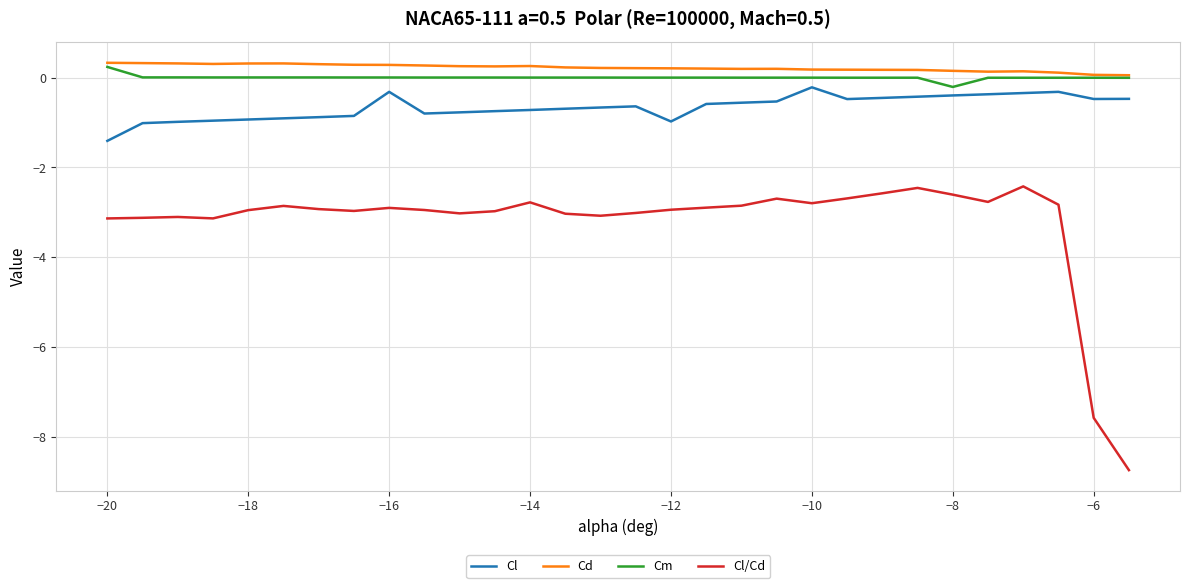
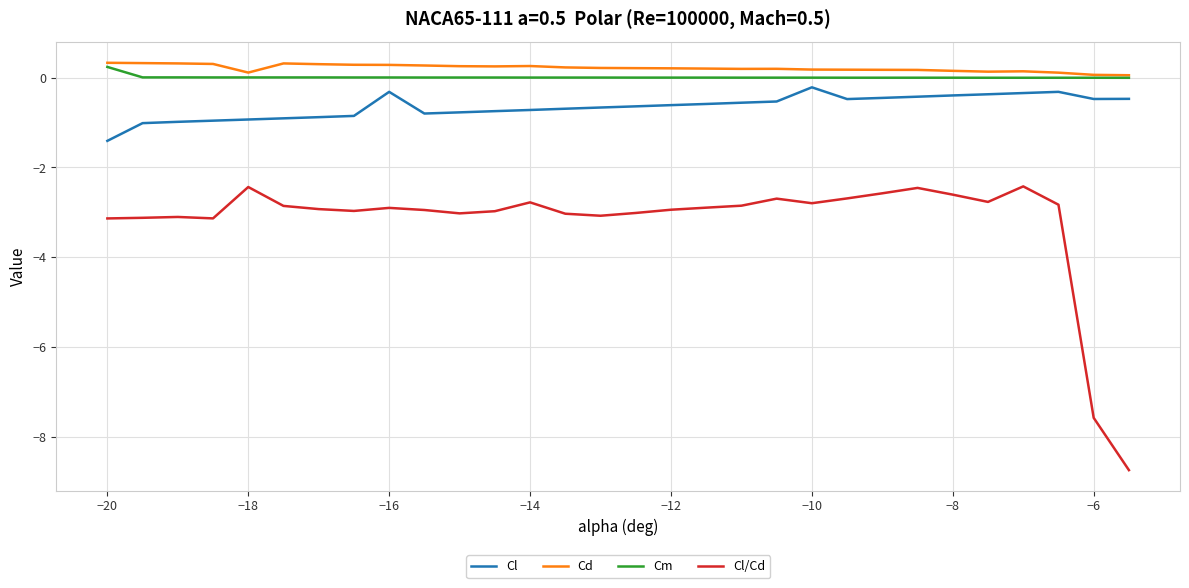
  {
    "Cl": {
      "−20": -1.4,
      "−18": -0.9,
      "−16": -0.3,
      "−14": -0.7,
-     "−12": -1.0,
+     "−12": -0.6,
      "−10": -0.2,
      "−8": -0.4,
      "−6": -0.5
    },
    "Cd": {
      "−20": 0.3,
-     "−18": 0.3,
+     "−18": 0.1,
      "−16": 0.3,
      "−14": 0.3,
      "−12": 0.2,
      "−10": 0.2,
      "−8": 0.2,
      "−6": 0.1
    },
    "Cm": {
      "−20": 0.2,
      "−18": 0.0,
      "−16": 0.0,
      "−14": 0.0,
      "−12": 0.0,
      "−10": 0.0,
-     "−8": -0.2,
+     "−8": 0.0,
      "−6": 0.0
    },
    "Cl/Cd": {
      "−20": -3.1,
-     "−18": -3.0,
+     "−18": -2.4,
      "−16": -2.9,
      "−14": -2.8,
      "−12": -2.9,
      "−10": -2.8,
      "−8": -2.6,
      "−6": -7.6
    }
  }
